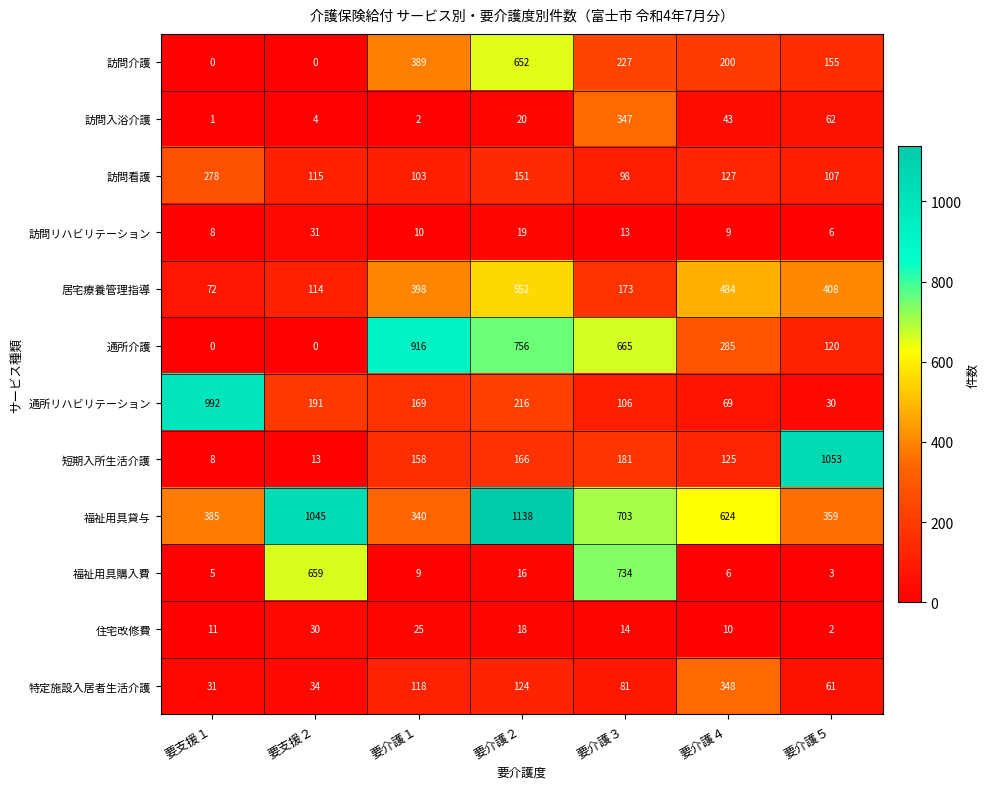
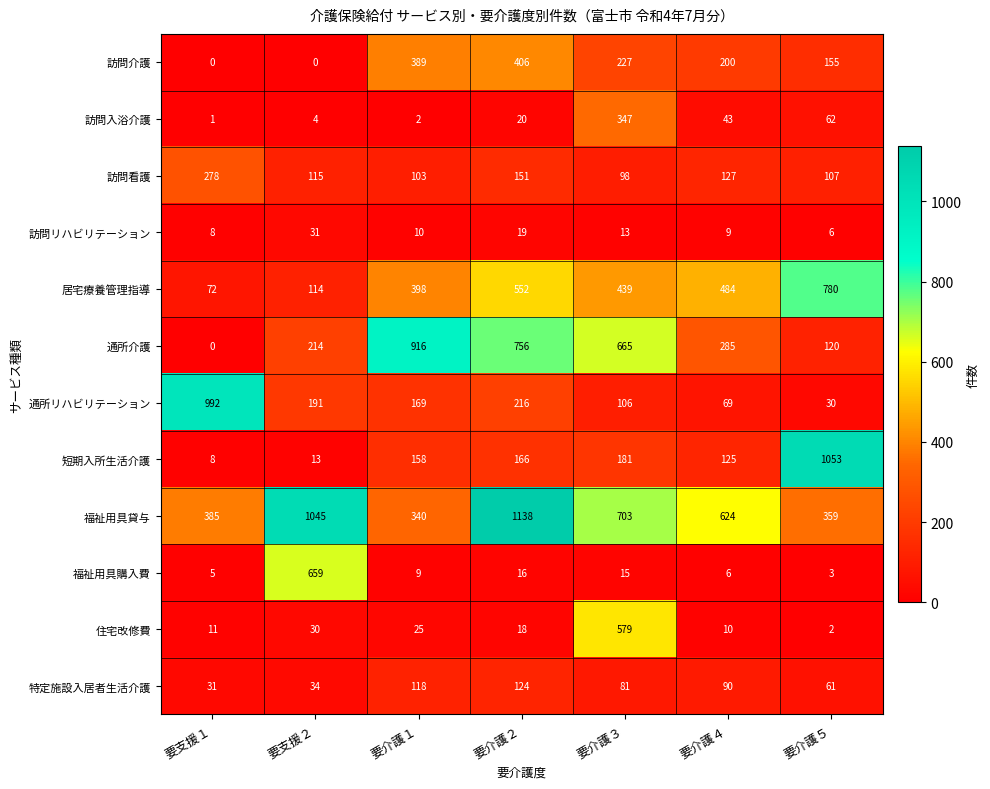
  {
    "訪問介護": {
      "要支援１": 0,
      "要支援２": 0,
      "要介護１": 389,
-     "要介護２": 652,
+     "要介護２": 406,
      "要介護３": 227,
      "要介護４": 200,
      "要介護５": 155
    },
    "訪問入浴介護": {
      "要支援１": 1,
      "要支援２": 4,
      "要介護１": 2,
      "要介護２": 20,
      "要介護３": 347,
      "要介護４": 43,
      "要介護５": 62
    },
    "訪問看護": {
      "要支援１": 278,
      "要支援２": 115,
      "要介護１": 103,
      "要介護２": 151,
      "要介護３": 98,
      "要介護４": 127,
      "要介護５": 107
    },
    "訪問リハビリテーション": {
      "要支援１": 8,
      "要支援２": 31,
      "要介護１": 10,
      "要介護２": 19,
      "要介護３": 13,
      "要介護４": 9,
      "要介護５": 6
    },
    "居宅療養管理指導": {
      "要支援１": 72,
      "要支援２": 114,
      "要介護１": 398,
      "要介護２": 552,
-     "要介護３": 173,
+     "要介護３": 439,
      "要介護４": 484,
-     "要介護５": 408
+     "要介護５": 780
    },
    "通所介護": {
      "要支援１": 0,
-     "要支援２": 0,
+     "要支援２": 214,
      "要介護１": 916,
      "要介護２": 756,
      "要介護３": 665,
      "要介護４": 285,
      "要介護５": 120
    },
    "通所リハビリテーション": {
      "要支援１": 992,
      "要支援２": 191,
      "要介護１": 169,
      "要介護２": 216,
      "要介護３": 106,
      "要介護４": 69,
      "要介護５": 30
    },
    "短期入所生活介護": {
      "要支援１": 8,
      "要支援２": 13,
      "要介護１": 158,
      "要介護２": 166,
      "要介護３": 181,
      "要介護４": 125,
      "要介護５": 1053
    },
    "福祉用具貸与": {
      "要支援１": 385,
      "要支援２": 1045,
      "要介護１": 340,
      "要介護２": 1138,
      "要介護３": 703,
      "要介護４": 624,
      "要介護５": 359
    },
    "福祉用具購入費": {
      "要支援１": 5,
      "要支援２": 659,
      "要介護１": 9,
      "要介護２": 16,
-     "要介護３": 734,
+     "要介護３": 15,
      "要介護４": 6,
      "要介護５": 3
    },
    "住宅改修費": {
      "要支援１": 11,
      "要支援２": 30,
      "要介護１": 25,
      "要介護２": 18,
-     "要介護３": 14,
+     "要介護３": 579,
      "要介護４": 10,
      "要介護５": 2
    },
    "特定施設入居者生活介護": {
      "要支援１": 31,
      "要支援２": 34,
      "要介護１": 118,
      "要介護２": 124,
      "要介護３": 81,
-     "要介護４": 348,
+     "要介護４": 90,
      "要介護５": 61
    }
  }
